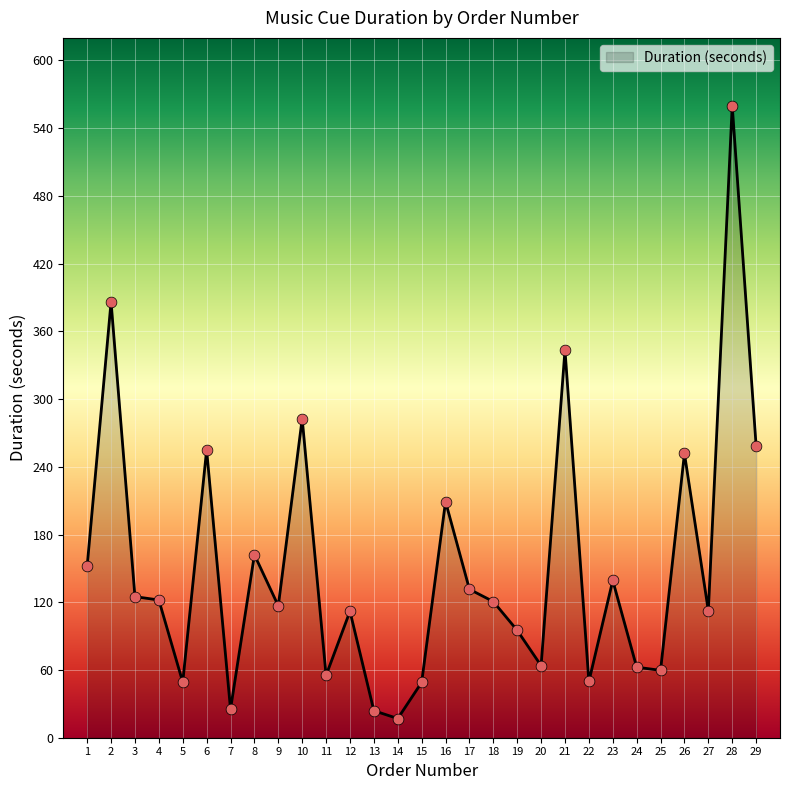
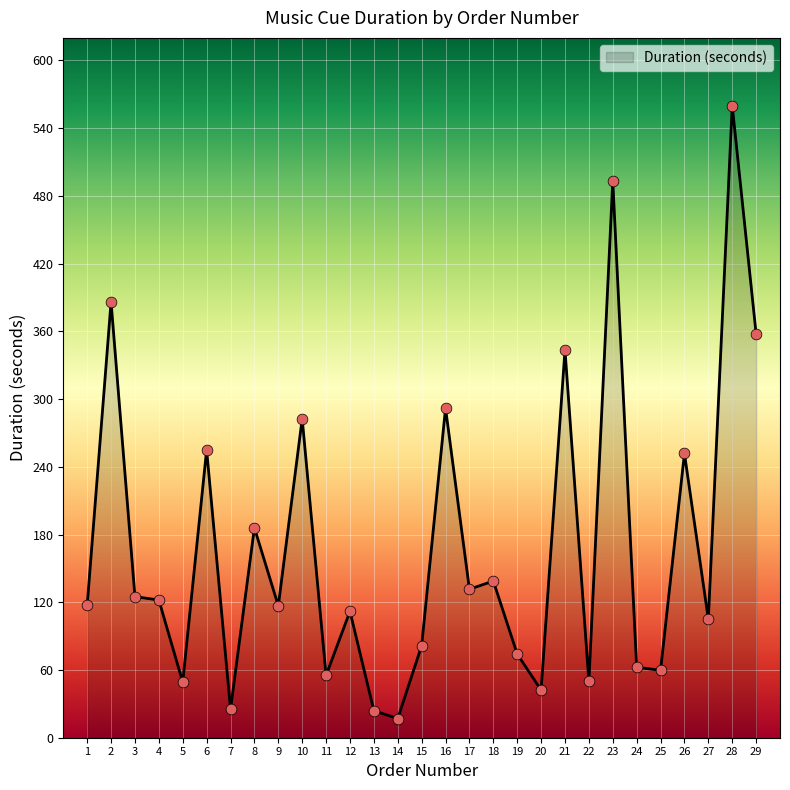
  {
-   "1": 152,
+   "1": 117,
    "2": 386,
    "3": 125,
    "4": 122,
    "5": 49,
    "6": 255,
    "7": 25,
-   "8": 162,
+   "8": 186,
    "9": 117,
    "10": 283,
    "11": 55,
    "12": 112,
    "13": 24,
    "14": 17,
-   "15": 49,
-   "16": 209,
+   "15": 82,
+   "16": 292,
    "17": 132,
-   "18": 121,
-   "19": 95,
-   "20": 64,
+   "18": 139,
+   "19": 74,
+   "20": 42,
    "21": 343,
    "22": 50,
-   "23": 139,
+   "23": 493,
    "24": 63,
    "25": 60,
    "26": 252,
-   "27": 113,
+   "27": 105,
    "28": 560,
-   "29": 259
+   "29": 358
  }
